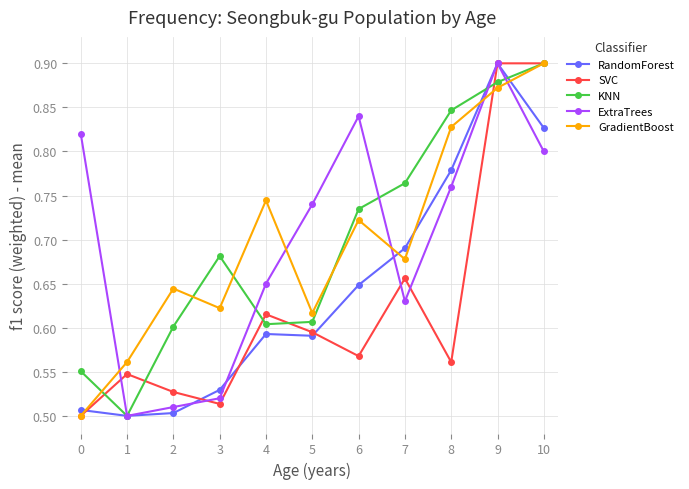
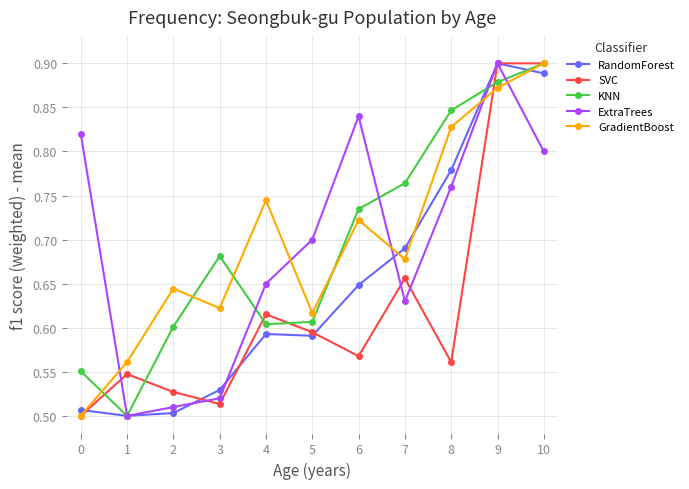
  {
    "RandomForest": {
      "0": 0.51,
      "2": 0.50,
      "3": 0.53,
      "4": 0.59,
      "5": 0.59,
      "6": 0.65,
      "7": 0.69,
      "8": 0.78,
-     "10": 0.83
+     "10": 0.89
    },
    "SVC": {
      "1": 0.55,
      "2": 0.53,
      "3": 0.51,
      "4": 0.62,
      "5": 0.59,
      "6": 0.57,
      "7": 0.66,
      "8": 0.56
    },
    "KNN": {
      "0": 0.55,
      "2": 0.60,
      "3": 0.68,
      "4": 0.60,
      "5": 0.61,
      "6": 0.73,
      "7": 0.76,
      "8": 0.85,
      "9": 0.88
    },
    "ExtraTrees": {
      "0": 0.82,
      "2": 0.51,
      "3": 0.52,
      "4": 0.65,
-     "5": 0.74,
+     "5": 0.70,
      "6": 0.84,
      "7": 0.63,
      "8": 0.76,
      "10": 0.80
    },
    "GradientBoost": {
      "1": 0.56,
      "2": 0.64,
      "3": 0.62,
      "4": 0.74,
      "5": 0.62,
      "6": 0.72,
      "7": 0.68,
      "8": 0.83,
      "9": 0.87
    }
  }
